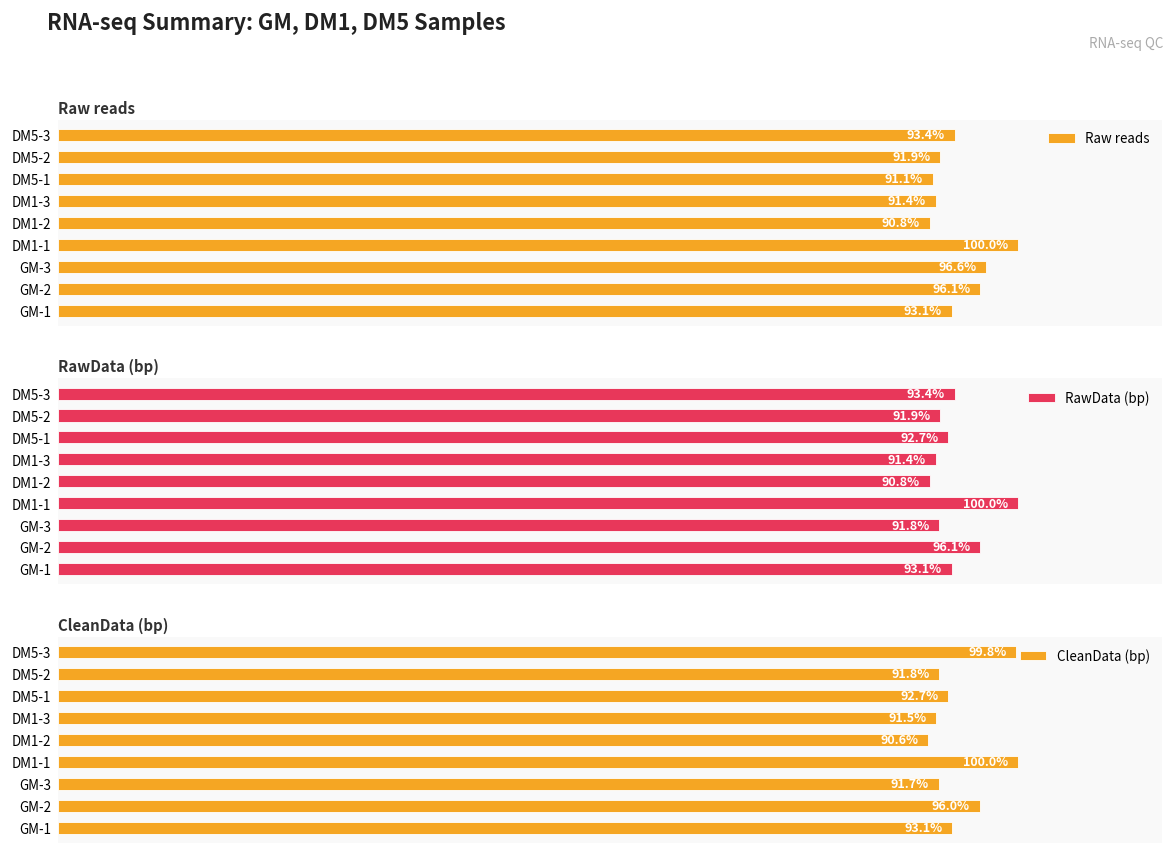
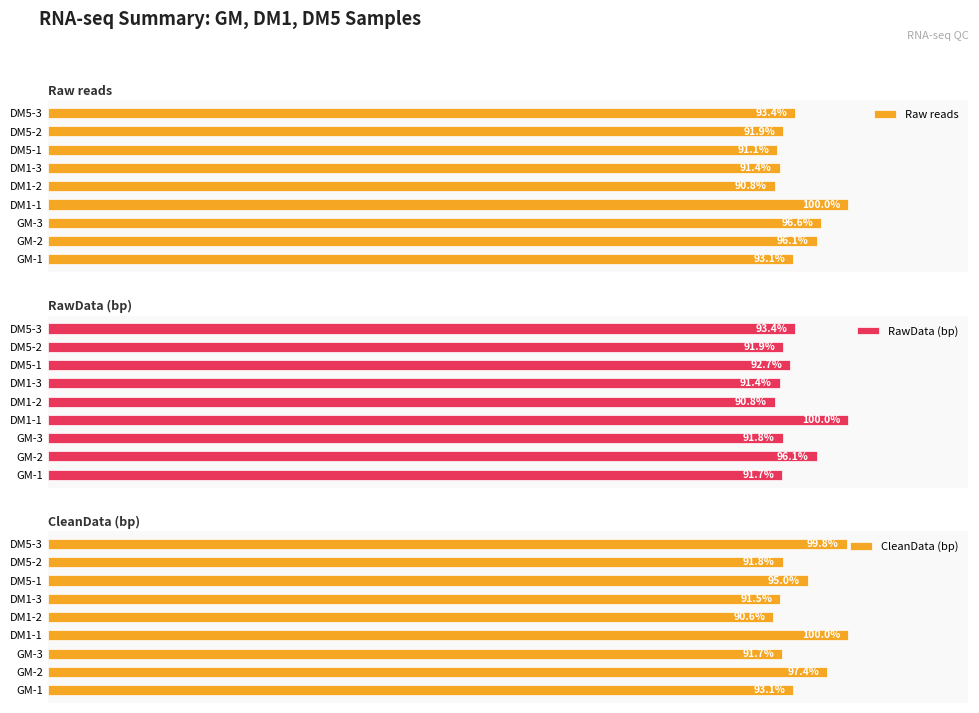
  {
    "Raw reads": {
      "DM5-3": "93.4%",
      "DM5-2": "91.9%",
      "DM5-1": "91.1%",
      "DM1-3": "91.4%",
      "DM1-2": "90.8%",
      "DM1-1": "100.0%",
      "GM-3": "96.6%",
      "GM-2": "96.1%",
      "GM-1": "93.1%"
    },
    "RawData (bp)": {
      "DM5-3": "93.4%",
      "DM5-2": "91.9%",
      "DM5-1": "92.7%",
      "DM1-3": "91.4%",
      "DM1-2": "90.8%",
      "DM1-1": "100.0%",
      "GM-3": "91.8%",
      "GM-2": "96.1%",
-     "GM-1": "93.1%"
+     "GM-1": "91.7%"
    },
    "CleanData (bp)": {
      "DM5-3": "99.8%",
      "DM5-2": "91.8%",
-     "DM5-1": "92.7%",
+     "DM5-1": "95.0%",
      "DM1-3": "91.5%",
      "DM1-2": "90.6%",
      "DM1-1": "100.0%",
      "GM-3": "91.7%",
-     "GM-2": "96.0%",
+     "GM-2": "97.4%",
      "GM-1": "93.1%"
    }
  }
